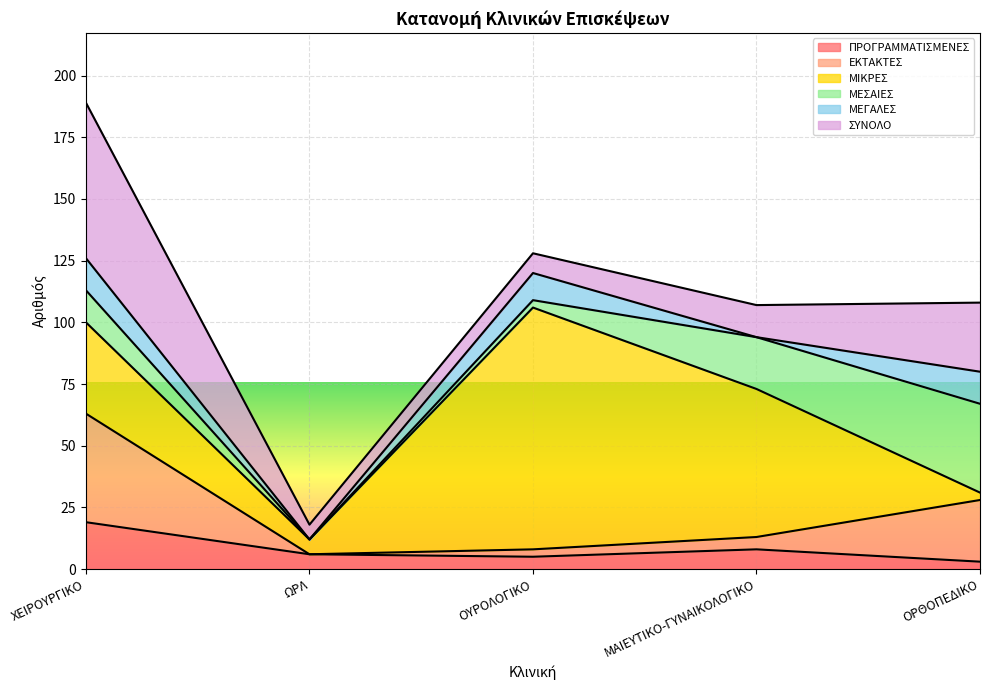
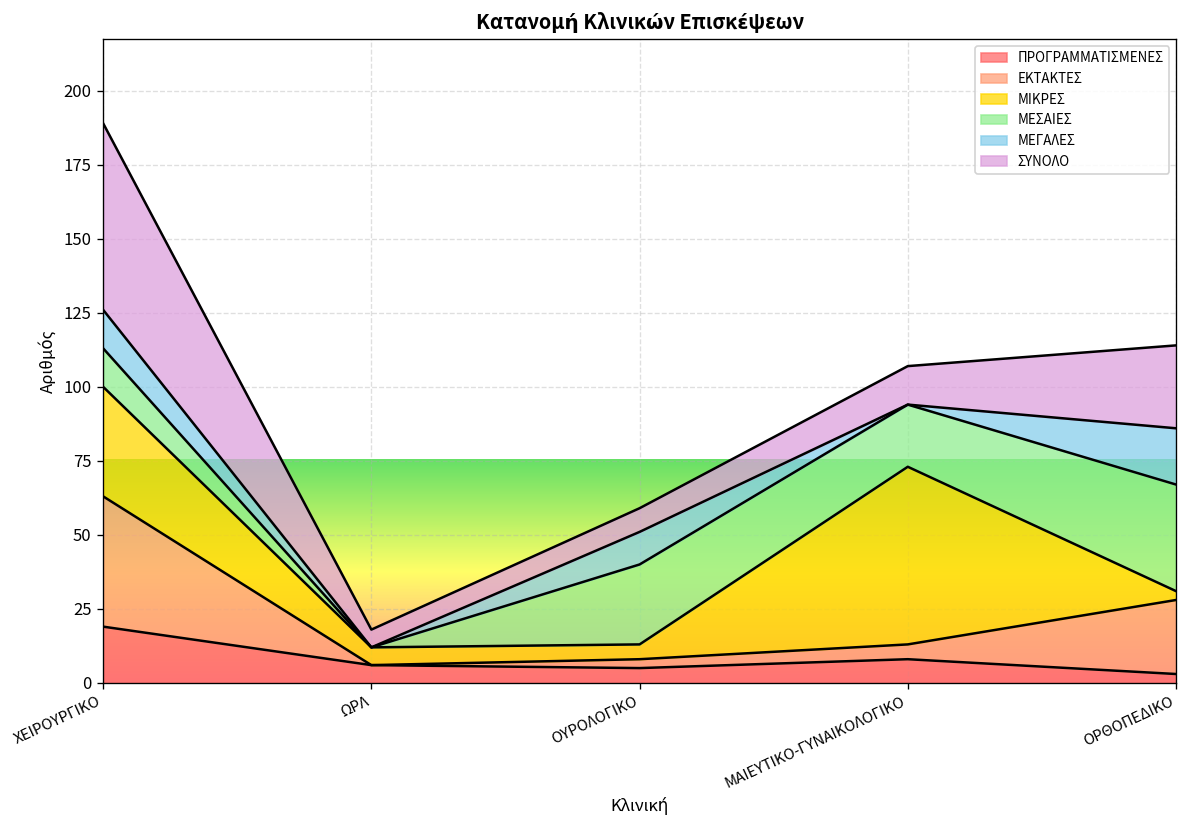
  {
    "ΜΙΚΡΕΣ": {
      "ΧΕΙΡΟΥΡΓΙΚΟ": 37,
-     "ΟΥΡΟΛΟΓΙΚΟ": 98,
+     "ΟΥΡΟΛΟΓΙΚΟ": 5,
      "ΜΑΙΕΥΤΙΚΟ-ΓΥΝΑΙΚΟΛΟΓΙΚΟ": 60,
      "ΟΡΘΟΠΕΔΙΚΟ": 3
    },
    "ΜΕΣΑΙΕΣ": {
      "ΧΕΙΡΟΥΡΓΙΚΟ": 13,
-     "ΟΥΡΟΛΟΓΙΚΟ": 3,
+     "ΟΥΡΟΛΟΓΙΚΟ": 27,
      "ΟΡΘΟΠΕΔΙΚΟ": 36
    },
    "ΜΕΓΑΛΕΣ": {
      "ΧΕΙΡΟΥΡΓΙΚΟ": 13,
      "ΟΥΡΟΛΟΓΙΚΟ": 11,
-     "ΟΡΘΟΠΕΔΙΚΟ": 13
+     "ΟΡΘΟΠΕΔΙΚΟ": 19
    },
    "ΣΥΝΟΛΟ": {
      "ΧΕΙΡΟΥΡΓΙΚΟ": 63,
      "ΩΡΛ": 6,
      "ΟΥΡΟΛΟΓΙΚΟ": 8,
      "ΜΑΙΕΥΤΙΚΟ-ΓΥΝΑΙΚΟΛΟΓΙΚΟ": 13,
      "ΟΡΘΟΠΕΔΙΚΟ": 28
    }
  }
